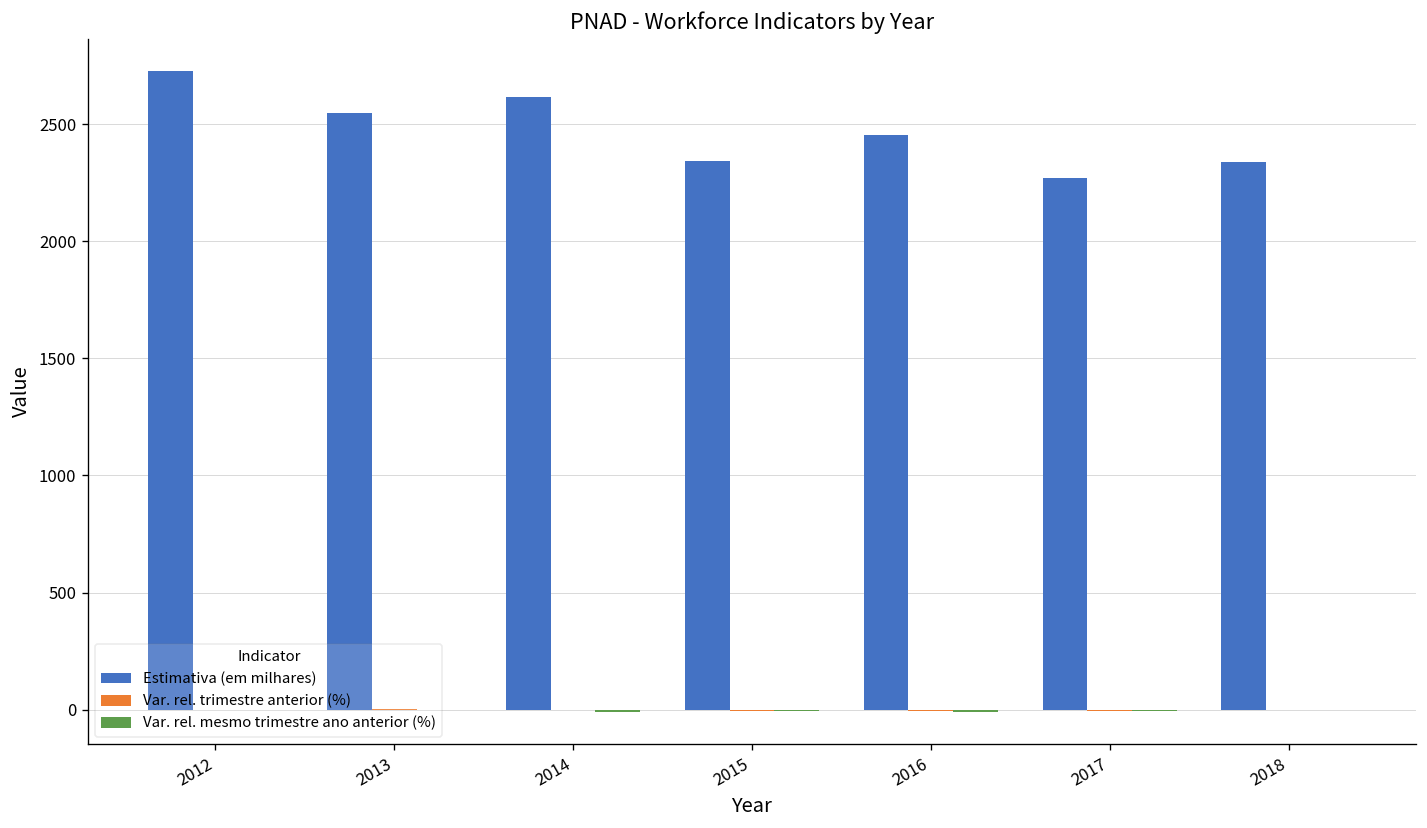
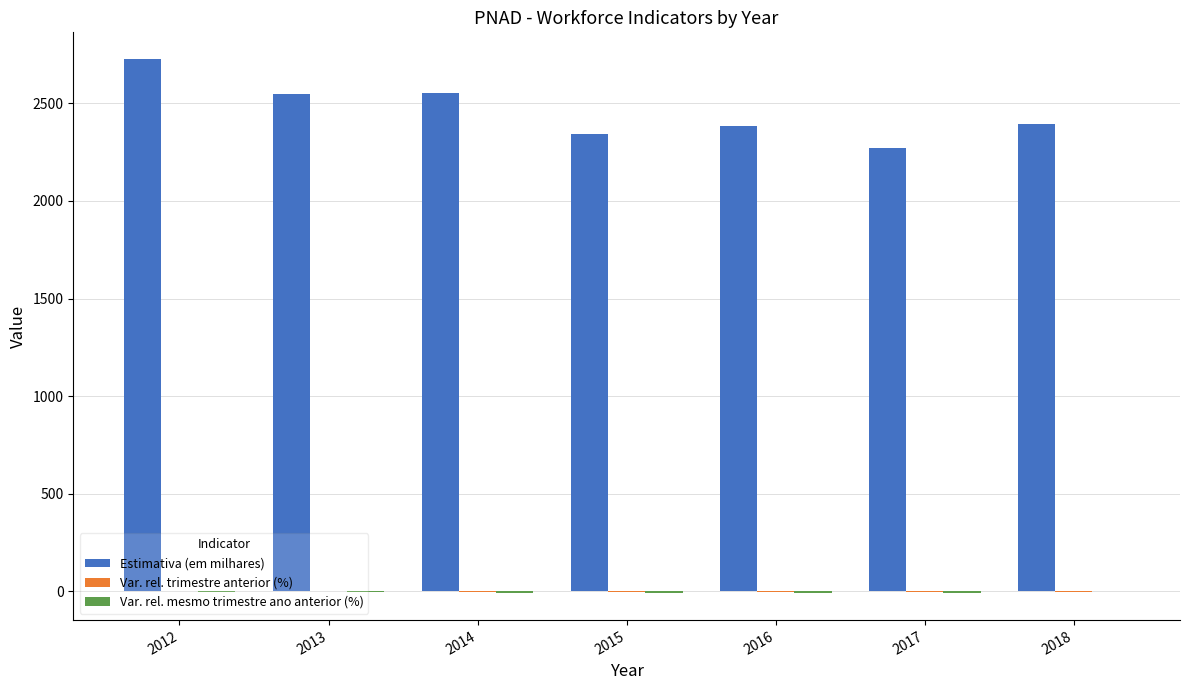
  {
    "Estimativa (em milhares)": {
      "2012": 2730,
      "2013": 2550,
-     "2014": 2610,
+     "2014": 2550,
      "2015": 2340,
-     "2016": 2450,
+     "2016": 2380,
      "2017": 2270,
-     "2018": 2340
+     "2018": 2400
    }
  }
